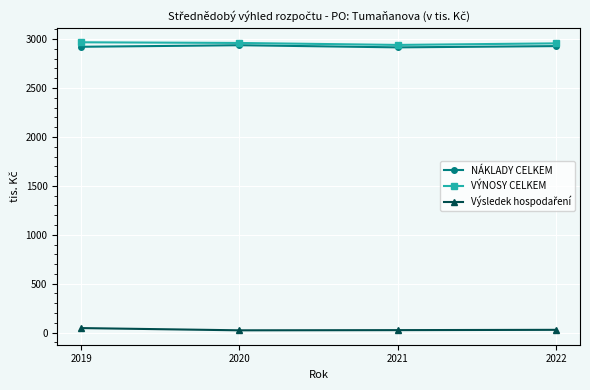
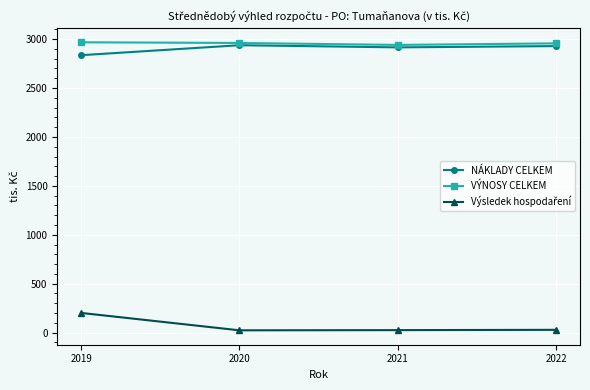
  {
    "NÁKLADY CELKEM": {
-     "2019": 2900,
+     "2019": 2800,
      "2022": 2900
    },
    "VÝNOSY CELKEM": {
      "2019": 3000,
      "2022": 3000
    },
    "Výsledek hospodaření": {
-     "2019": 0,
+     "2019": 200,
      "2020": 0,
      "2021": 0,
      "2022": 0
    }
  }
